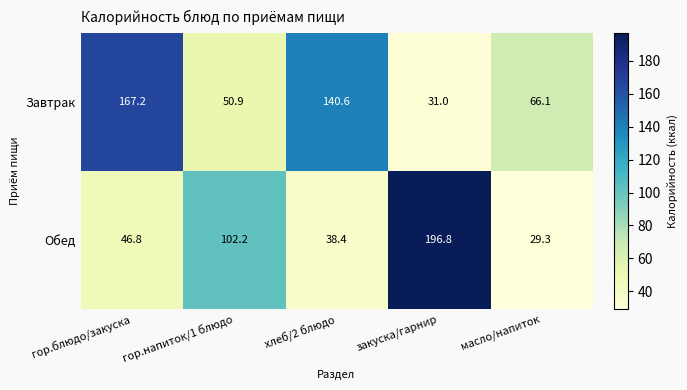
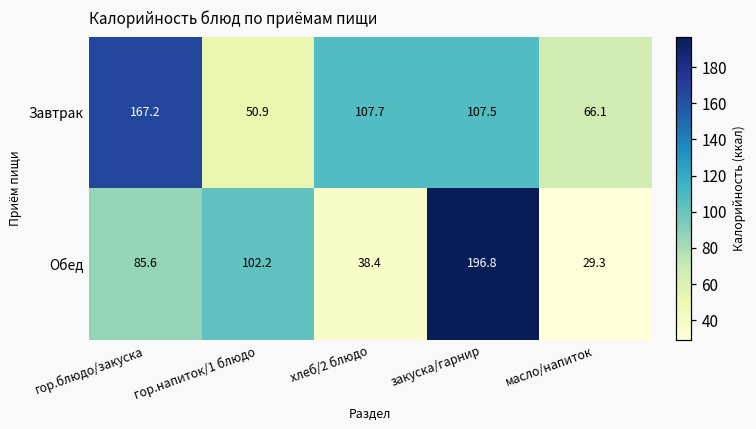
  {
    "Завтрак": {
      "гор.блюдо/закуска": 167.2,
      "гор.напиток/1 блюдо": 50.9,
-     "хлеб/2 блюдо": 140.6,
-     "закуска/гарнир": 31.0,
+     "хлеб/2 блюдо": 107.7,
+     "закуска/гарнир": 107.5,
      "масло/напиток": 66.1
    },
    "Обед": {
-     "гор.блюдо/закуска": 46.8,
+     "гор.блюдо/закуска": 85.6,
      "гор.напиток/1 блюдо": 102.2,
      "хлеб/2 блюдо": 38.4,
      "закуска/гарнир": 196.8,
      "масло/напиток": 29.3
    }
  }
